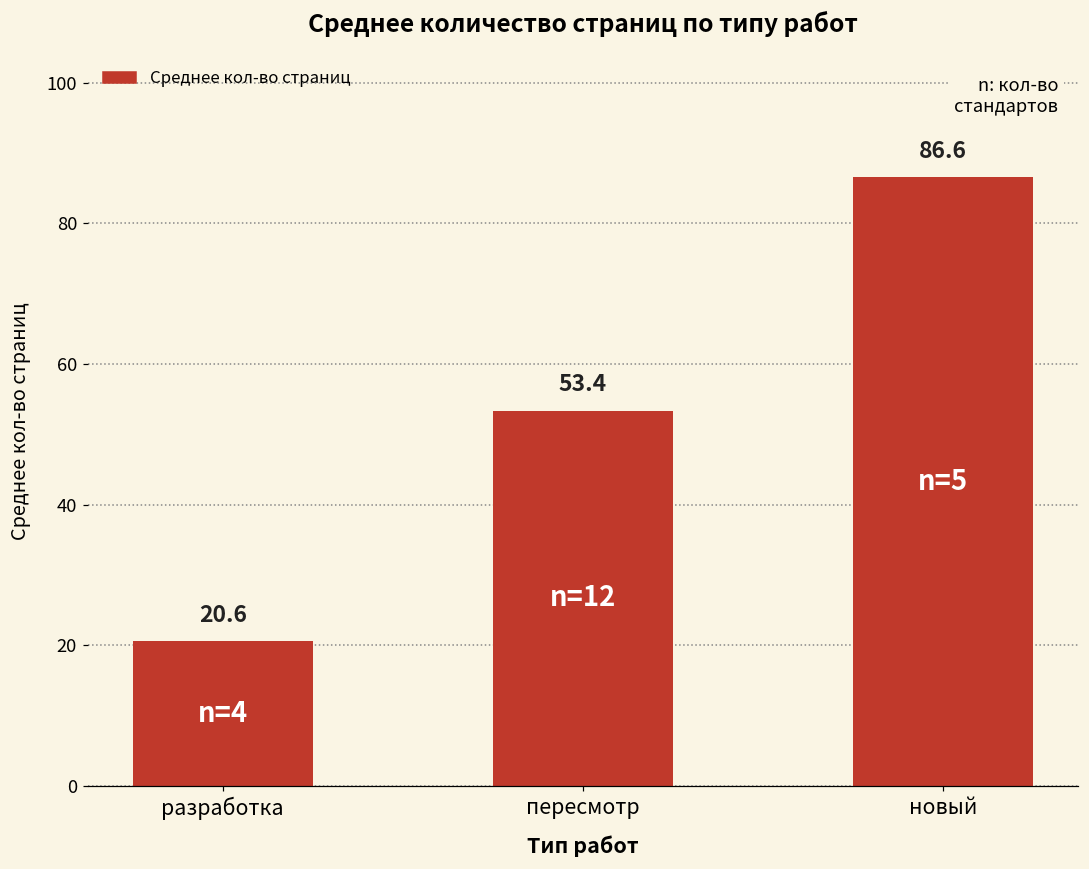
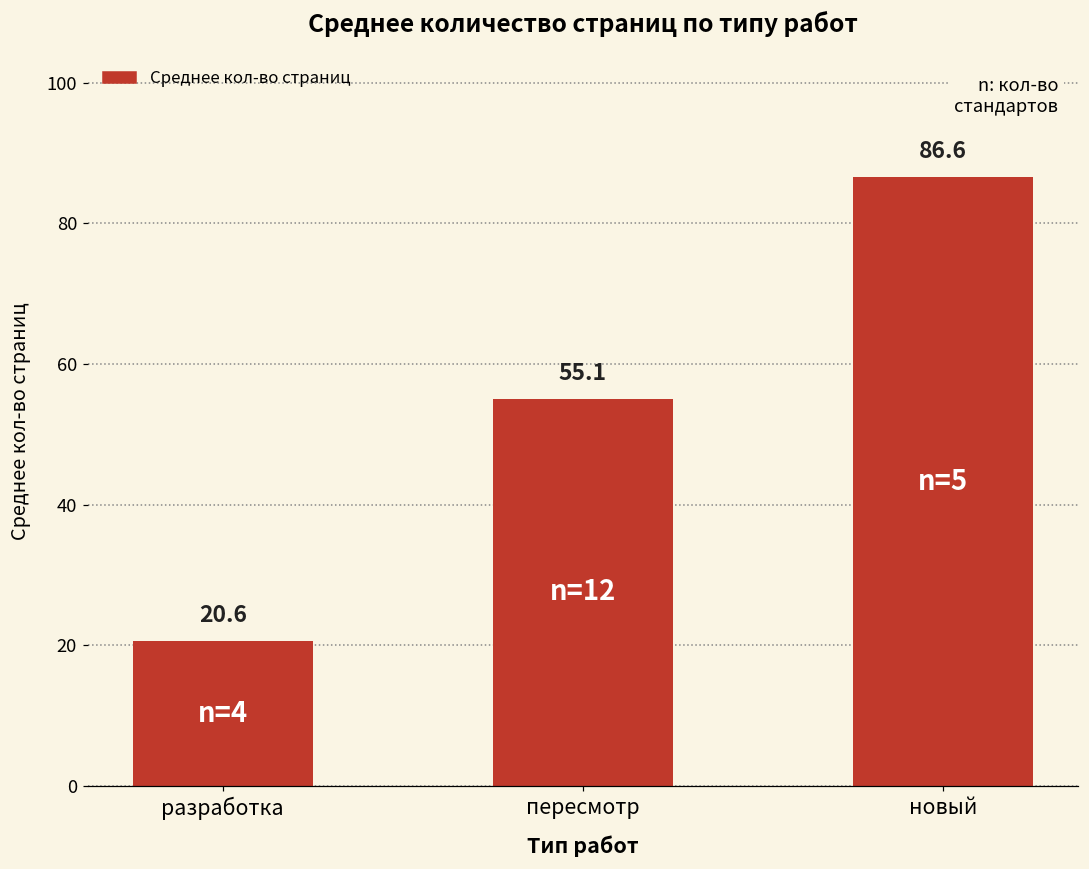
  {
    "разработка": 20.6,
-   "пересмотр": 53.4,
+   "пересмотр": 55.1,
    "новый": 86.6
  }
